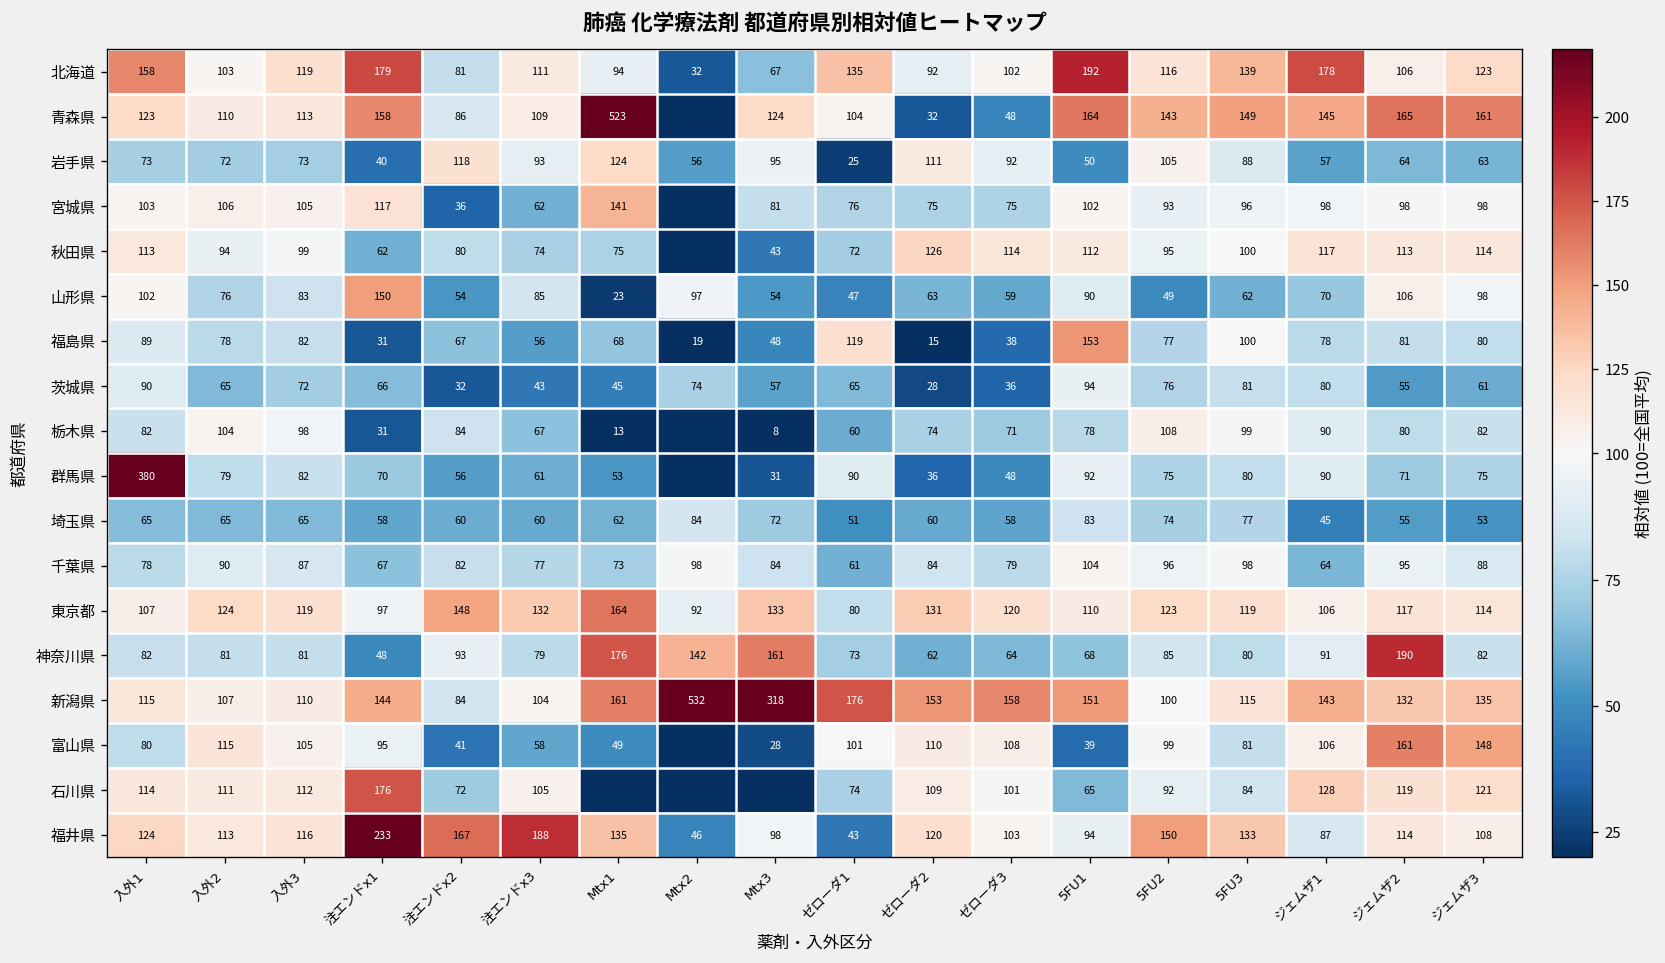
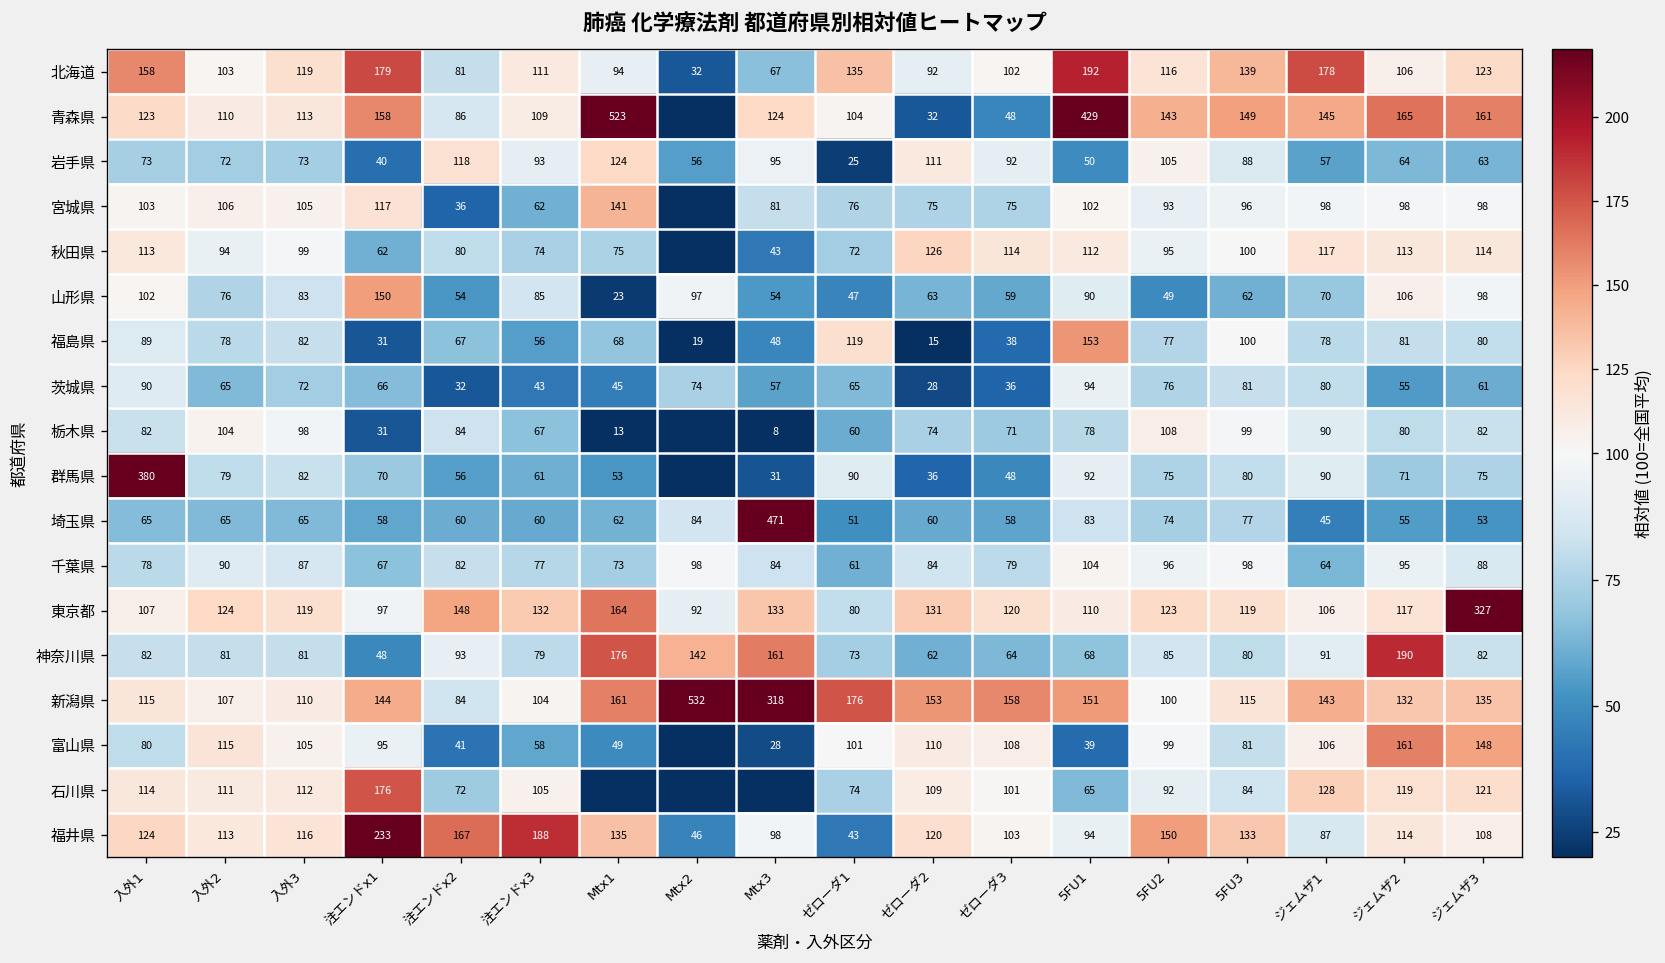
  {
    "青森県": {
      "入外1": 123,
      "入外2": 110,
      "入外3": 113,
      "注エンドx1": 158,
      "注エンドx2": 86,
      "注エンドx3": 109,
      "Mtx1": 523,
      "Mtx3": 124,
      "ゼローダ1": 104,
      "ゼローダ2": 32,
      "ゼローダ3": 48,
-     "5FU1": 164,
+     "5FU1": 429,
      "5FU2": 143,
      "5FU3": 149,
      "ジェムザ1": 145,
      "ジェムザ2": 165,
      "ジェムザ3": 161
    },
    "埼玉県": {
      "入外1": 65,
      "入外2": 65,
      "入外3": 65,
      "注エンドx1": 58,
      "注エンドx2": 60,
      "注エンドx3": 60,
      "Mtx1": 62,
      "Mtx2": 84,
-     "Mtx3": 72,
+     "Mtx3": 471,
      "ゼローダ1": 51,
      "ゼローダ2": 60,
      "ゼローダ3": 58,
      "5FU1": 83,
      "5FU2": 74,
      "5FU3": 77,
      "ジェムザ1": 45,
      "ジェムザ2": 55,
      "ジェムザ3": 53
    },
    "東京都": {
      "入外1": 107,
      "入外2": 124,
      "入外3": 119,
      "注エンドx1": 97,
      "注エンドx2": 148,
      "注エンドx3": 132,
      "Mtx1": 164,
      "Mtx2": 92,
      "Mtx3": 133,
      "ゼローダ1": 80,
      "ゼローダ2": 131,
      "ゼローダ3": 120,
      "5FU1": 110,
      "5FU2": 123,
      "5FU3": 119,
      "ジェムザ1": 106,
      "ジェムザ2": 117,
-     "ジェムザ3": 114
+     "ジェムザ3": 327
    }
  }
